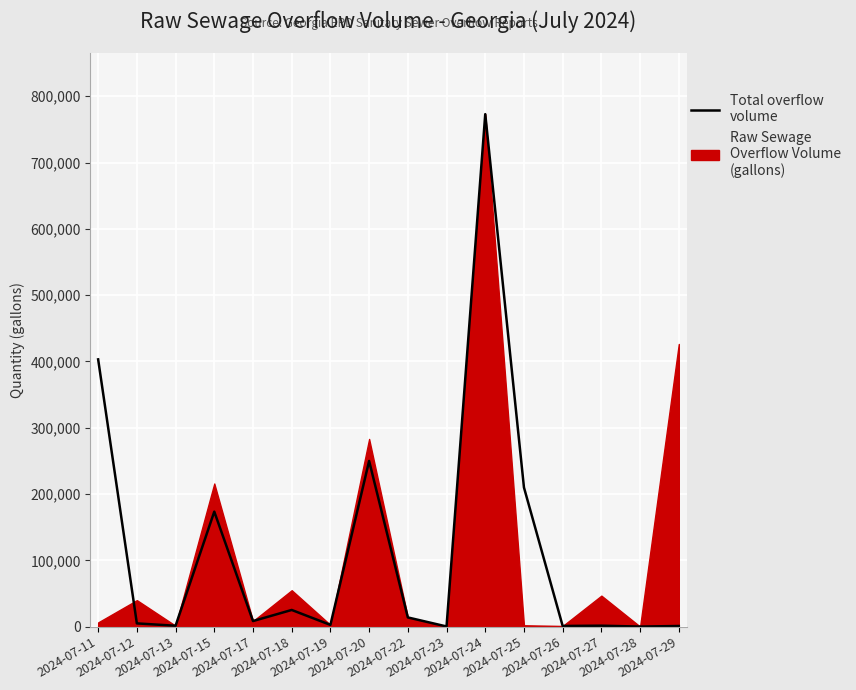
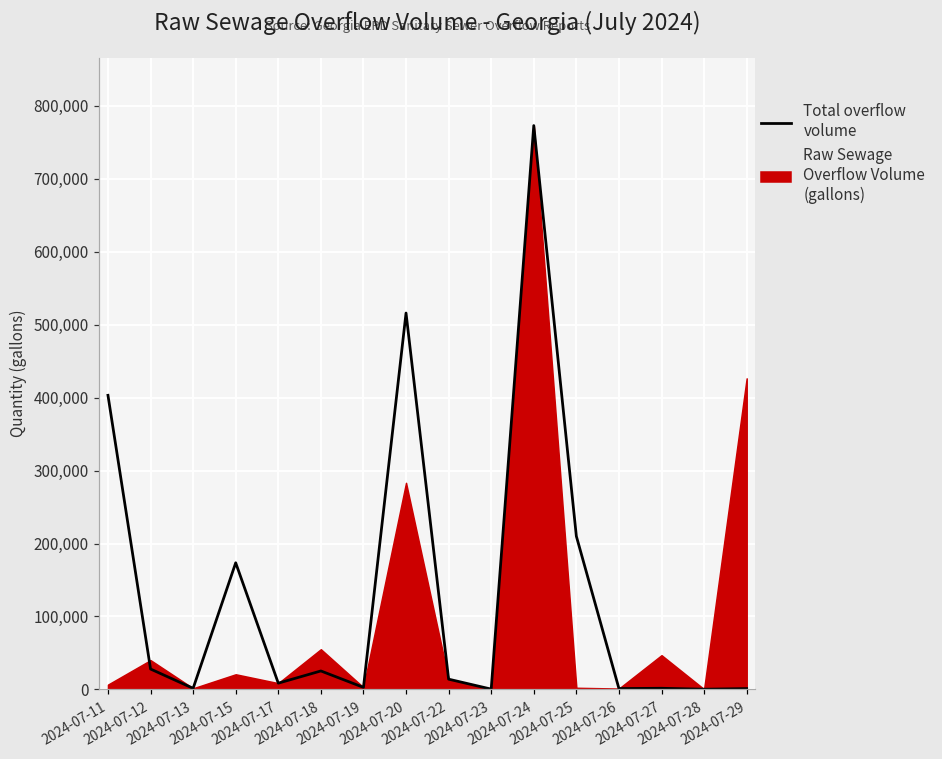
  {
    "Total overflow volume": {
      "2024-07-11": "400,000",
-     "2024-07-12": "10,000",
+     "2024-07-12": "30,000",
      "2024-07-15": "170,000",
      "2024-07-18": "30,000",
-     "2024-07-20": "250,000",
+     "2024-07-20": "520,000",
      "2024-07-25": "210,000",
      "2024-07-27": "0",
      "2024-07-29": "0"
    },
    "Raw Sewage Overflow Volume (gallons)": {
      "2024-07-11": "10,000",
      "2024-07-12": "40,000",
-     "2024-07-15": "220,000",
+     "2024-07-15": "20,000",
      "2024-07-18": "60,000",
      "2024-07-20": "280,000",
      "2024-07-27": "50,000",
      "2024-07-29": "430,000"
    }
  }
